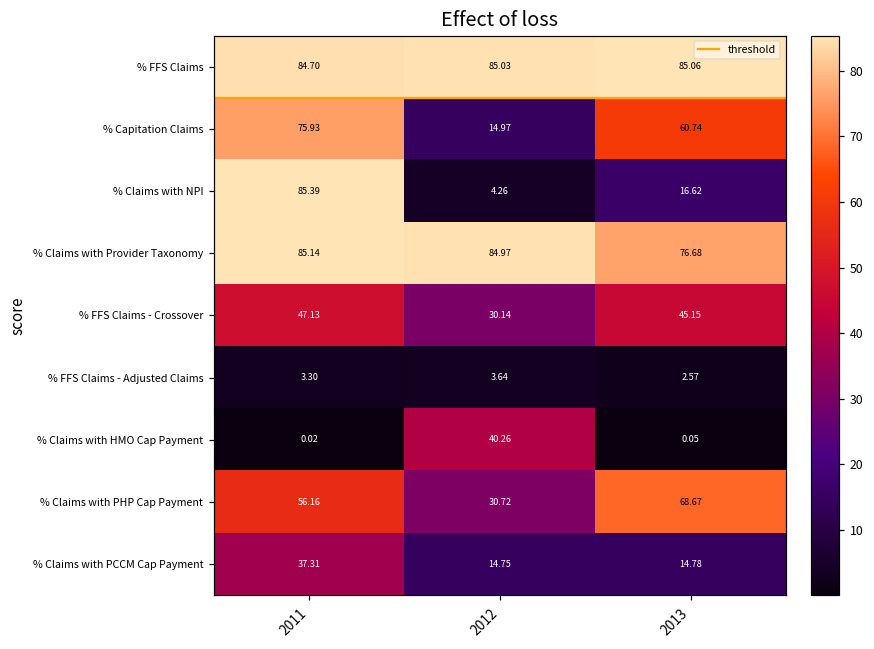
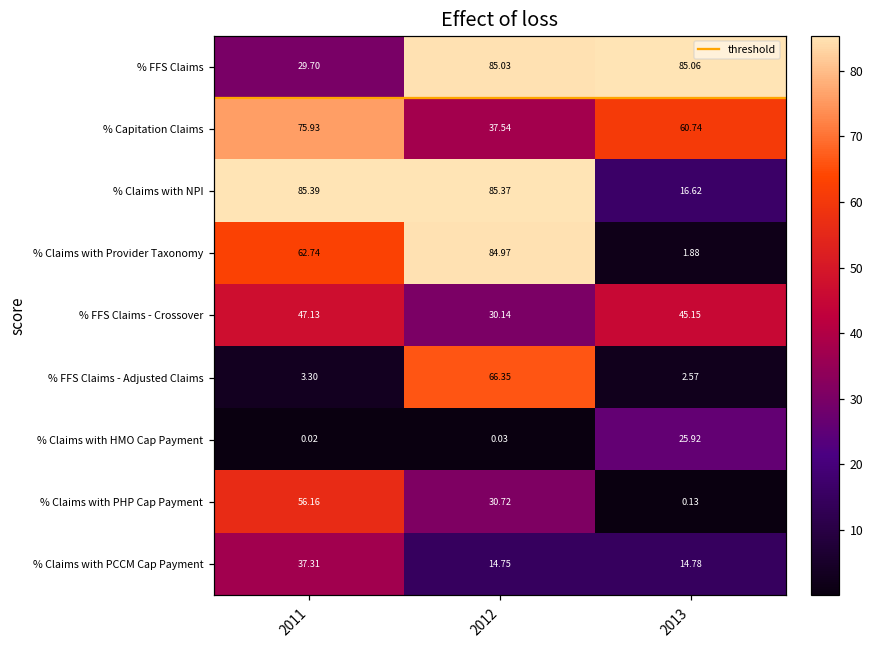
  {
    "% FFS Claims": {
-     "2011": 84.70,
+     "2011": 29.70,
      "2012": 85.03,
      "2013": 85.06
    },
    "% Capitation Claims": {
      "2011": 75.93,
-     "2012": 14.97,
+     "2012": 37.54,
      "2013": 60.74
    },
    "% Claims with NPI": {
      "2011": 85.39,
-     "2012": 4.26,
+     "2012": 85.37,
      "2013": 16.62
    },
    "% Claims with Provider Taxonomy": {
-     "2011": 85.14,
+     "2011": 62.74,
      "2012": 84.97,
-     "2013": 76.68
+     "2013": 1.88
    },
    "% FFS Claims - Crossover": {
      "2011": 47.13,
      "2012": 30.14,
      "2013": 45.15
    },
    "% FFS Claims - Adjusted Claims": {
      "2011": 3.30,
-     "2012": 3.64,
+     "2012": 66.35,
      "2013": 2.57
    },
    "% Claims with HMO Cap Payment": {
      "2011": 0.02,
-     "2012": 40.26,
-     "2013": 0.05
+     "2012": 0.03,
+     "2013": 25.92
    },
    "% Claims with PHP Cap Payment": {
      "2011": 56.16,
      "2012": 30.72,
-     "2013": 68.67
+     "2013": 0.13
    },
    "% Claims with PCCM Cap Payment": {
      "2011": 37.31,
      "2012": 14.75,
      "2013": 14.78
    }
  }
